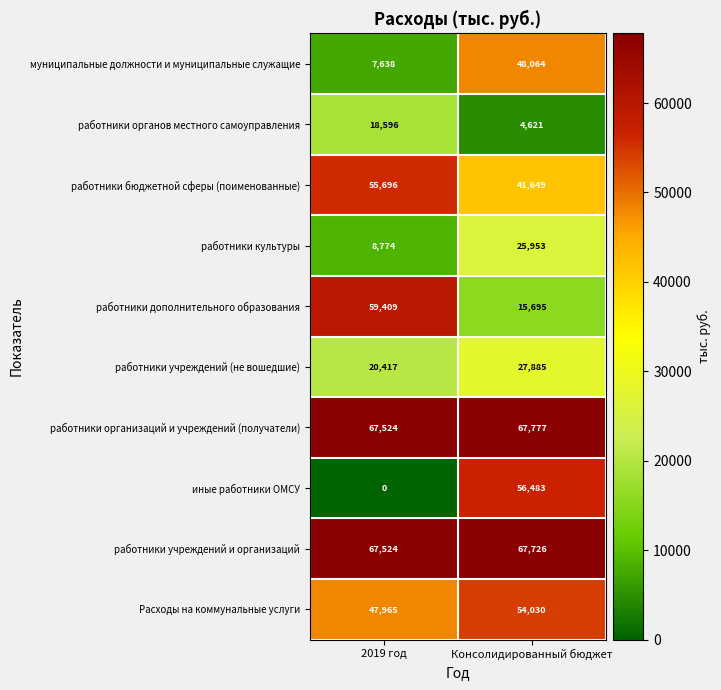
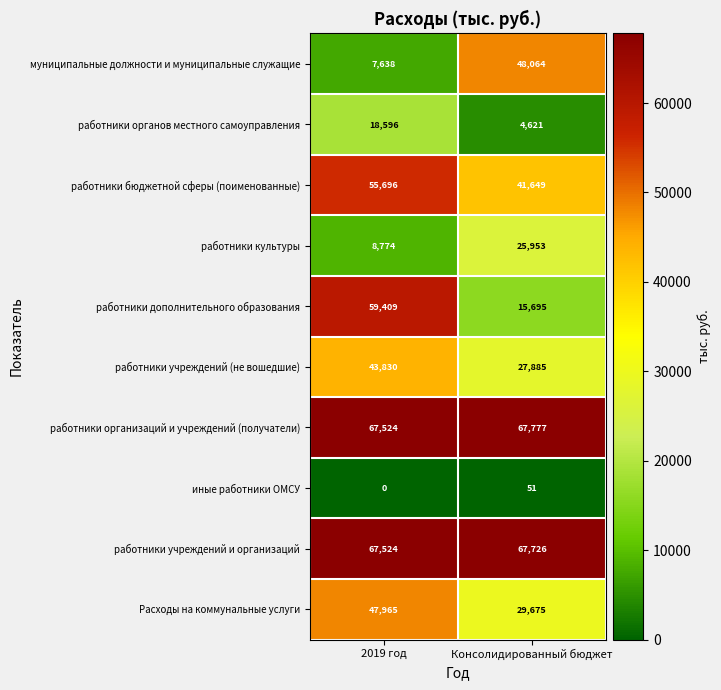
  {
    "муниципальные должности и муниципальные служащие": {
      "2019 год": "7,638",
      "Консолидированный бюджет": "48,064"
    },
    "работники органов местного самоуправления": {
      "2019 год": "18,596",
      "Консолидированный бюджет": "4,621"
    },
    "работники бюджетной сферы (поименованные)": {
      "2019 год": "55,696",
      "Консолидированный бюджет": "41,649"
    },
    "работники культуры": {
      "2019 год": "8,774",
      "Консолидированный бюджет": "25,953"
    },
    "работники дополнительного образования": {
      "2019 год": "59,409",
      "Консолидированный бюджет": "15,695"
    },
    "работники учреждений (не вошедшие)": {
-     "2019 год": "20,417",
+     "2019 год": "43,830",
      "Консолидированный бюджет": "27,885"
    },
    "работники организаций и учреждений (получатели)": {
      "2019 год": "67,524",
      "Консолидированный бюджет": "67,777"
    },
    "иные работники ОМСУ": {
      "2019 год": "0",
-     "Консолидированный бюджет": "56,483"
+     "Консолидированный бюджет": "51"
    },
    "работники учреждений и организаций": {
      "2019 год": "67,524",
      "Консолидированный бюджет": "67,726"
    },
    "Расходы на коммунальные услуги": {
      "2019 год": "47,965",
-     "Консолидированный бюджет": "54,030"
+     "Консолидированный бюджет": "29,675"
    }
  }
